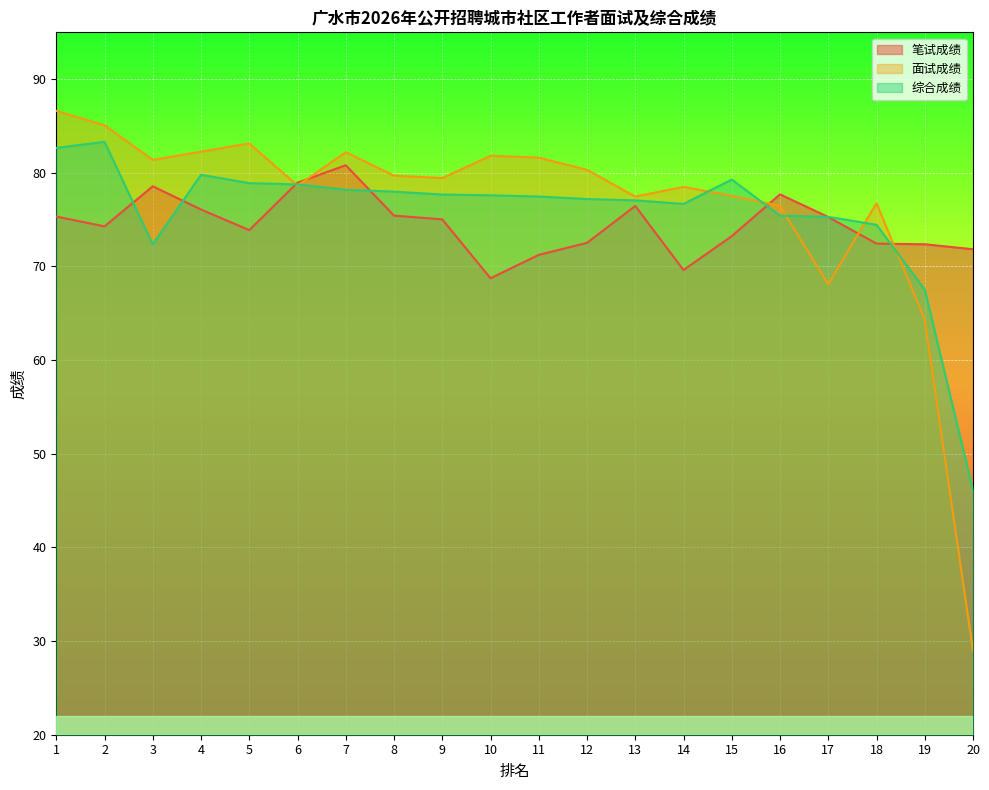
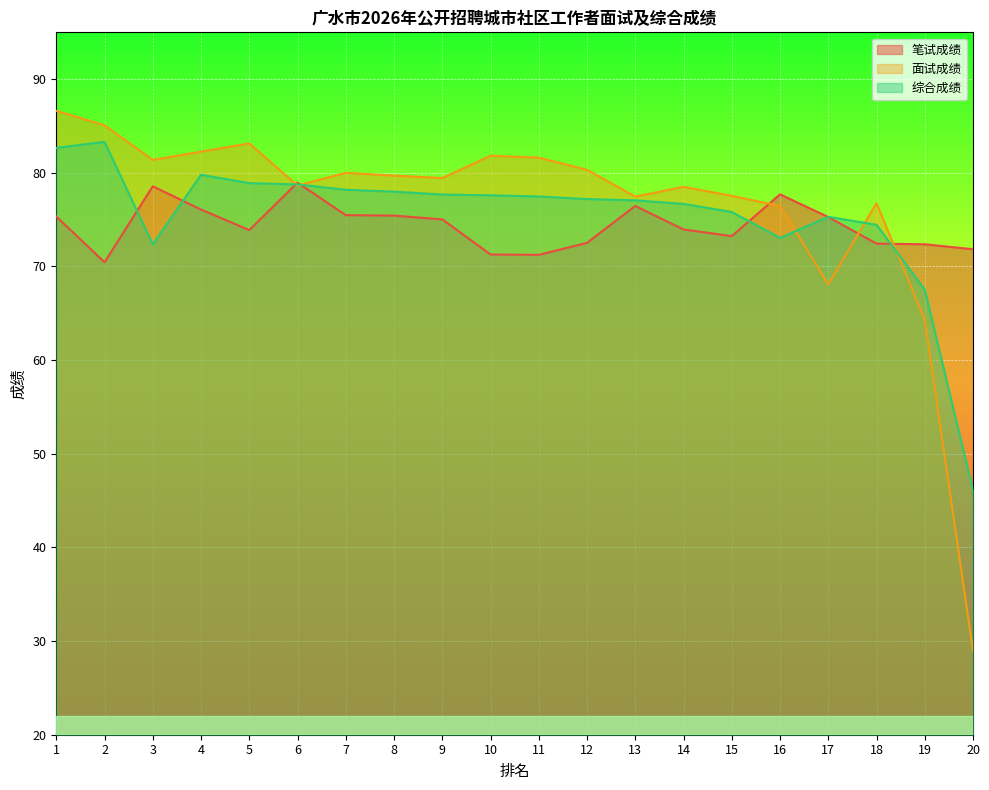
  {
    "笔试成绩": {
      "1": 75,
-     "2": 74,
+     "2": 70,
      "3": 79,
      "4": 76,
      "5": 74,
-     "7": 81,
+     "7": 75,
      "8": 75,
      "9": 75,
-     "10": 69,
+     "10": 71,
      "11": 71,
      "12": 73,
      "13": 76,
-     "14": 70,
+     "14": 74,
      "15": 73,
      "16": 78,
      "18": 72,
      "19": 72,
      "20": 72
    },
    "面试成绩": {
      "1": 87,
      "2": 85,
      "3": 81,
      "4": 82,
      "5": 83,
-     "7": 82,
+     "7": 80,
      "8": 80,
      "9": 79,
      "10": 82,
      "11": 82,
      "12": 80,
      "13": 77,
      "14": 79,
      "15": 78,
      "16": 76,
      "17": 68,
      "18": 77,
      "19": 64,
      "20": 29
    },
    "综合成绩": {
      "1": 83,
      "2": 83,
      "3": 72,
      "4": 80,
      "5": 79,
      "7": 78,
      "8": 78,
      "9": 78,
      "10": 78,
      "11": 77,
      "12": 77,
      "13": 77,
      "14": 77,
-     "15": 79,
-     "16": 75,
+     "15": 76,
+     "16": 73,
      "18": 74,
      "19": 68,
      "20": 46
    }
  }
